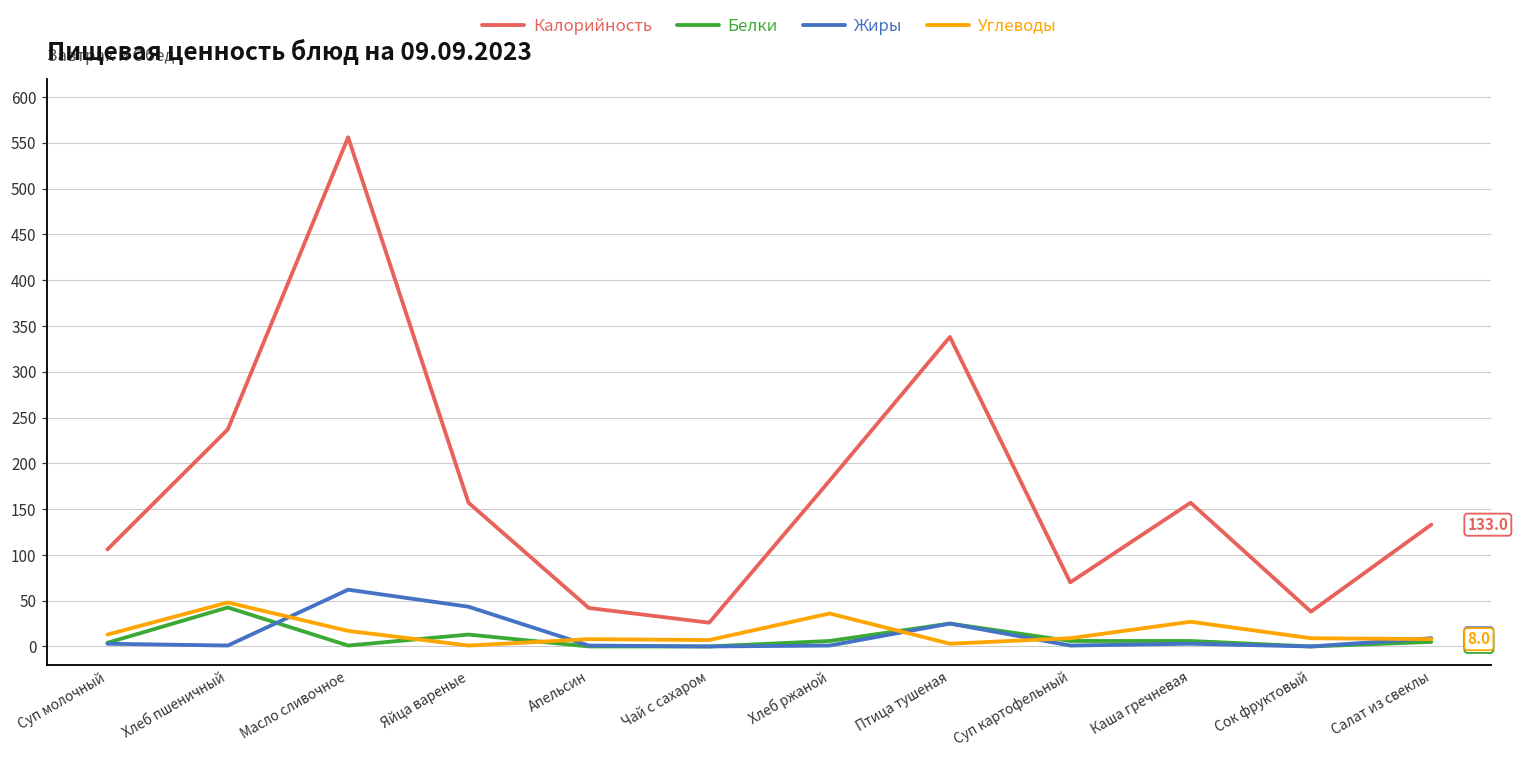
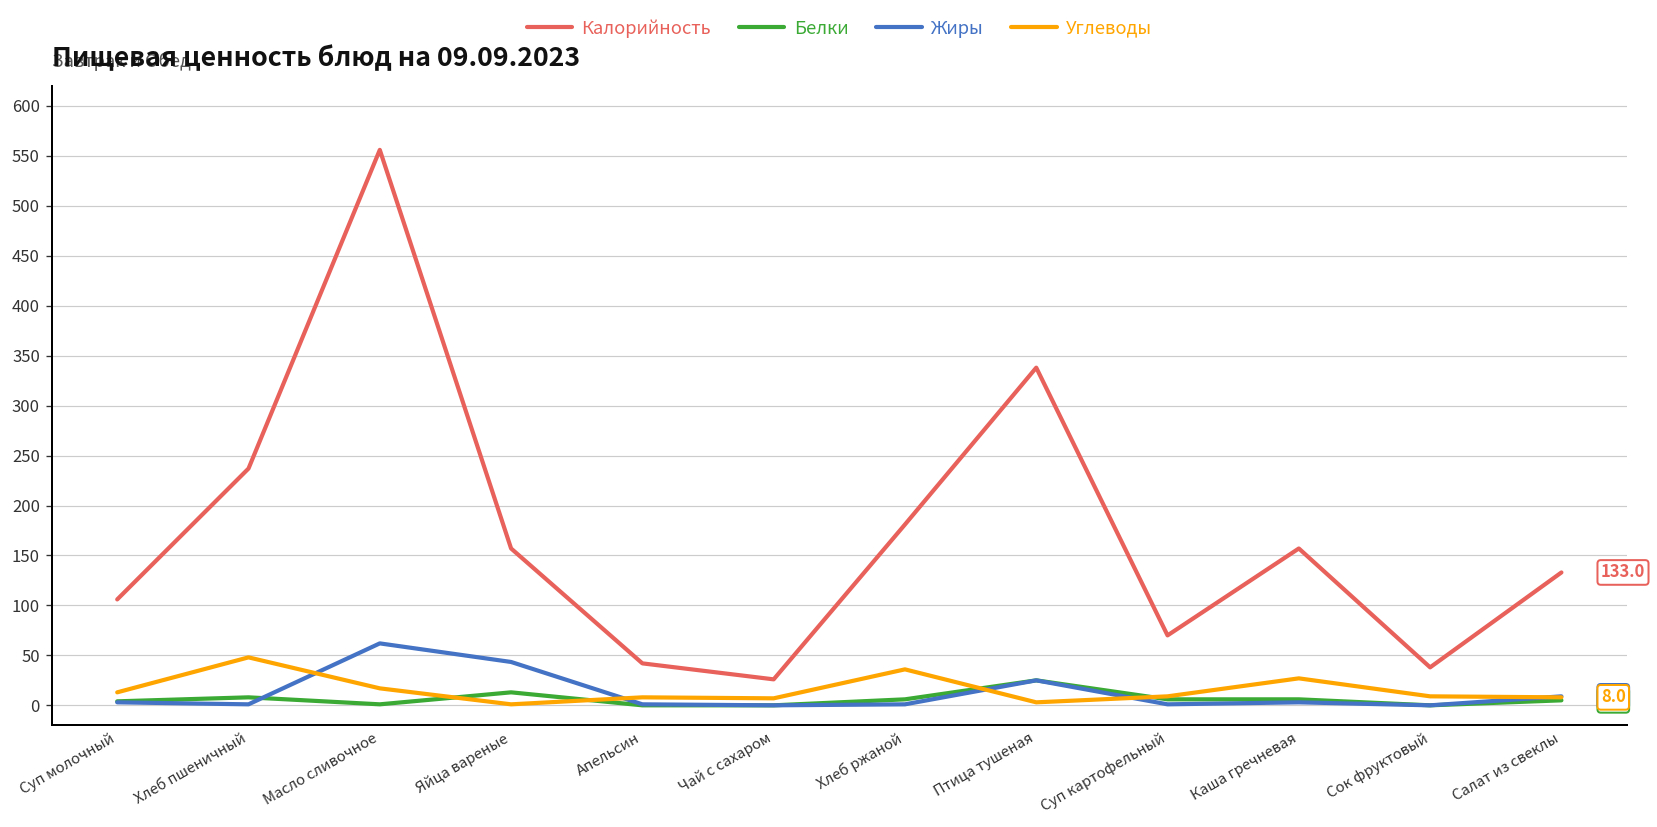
  {
    "Калорийность": {
      "Суп молочный": 110,
      "Хлеб пшеничный": 240,
      "Масло сливочное": 560,
      "Яйца вареные": 160,
      "Апельсин": 40,
      "Чай с сахаром": 30,
      "Хлеб ржаной": 180,
      "Птица тушеная": 340,
      "Суп картофельный": 70,
      "Каша гречневая": 160,
      "Сок фруктовый": 40,
      "Салат из свеклы": 130
    },
    "Белки": {
-     "Хлеб пшеничный": 40,
+     "Хлеб пшеничный": 10,
      "Масло сливочное": 0,
      "Яйца вареные": 10,
      "Хлеб ржаной": 10
    },
    "Жиры": {
      "Хлеб пшеничный": 0,
      "Масло сливочное": 60,
      "Яйца вареные": 40,
      "Хлеб ржаной": 0,
      "Суп картофельный": 0
    },
    "Углеводы": {
      "Суп молочный": 10,
      "Хлеб пшеничный": 50,
      "Масло сливочное": 20,
      "Яйца вареные": 0,
      "Апельсин": 10,
      "Чай с сахаром": 10,
      "Хлеб ржаной": 40,
      "Птица тушеная": 0,
      "Каша гречневая": 30,
      "Сок фруктовый": 10
    }
  }
